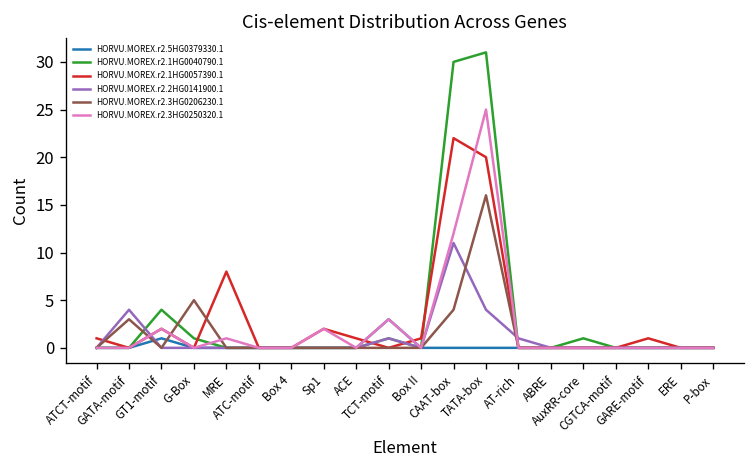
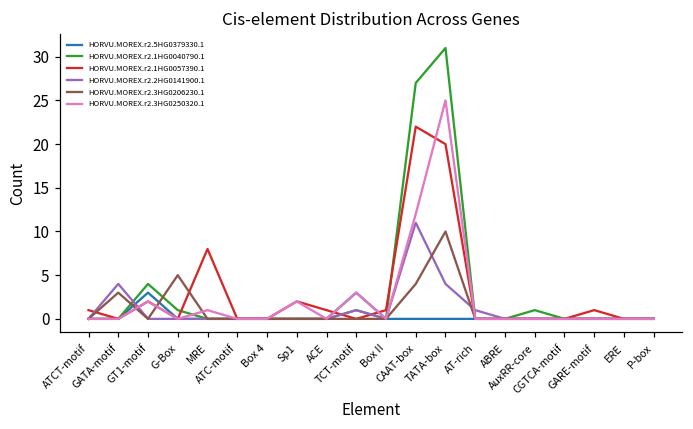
  {
    "HORVU.MOREX.r2.5HG0379330.1": {
-     "GT1-motif": 1,
+     "GT1-motif": 3,
      "CAAT-box": 0,
      "TATA-box": 0
    },
    "HORVU.MOREX.r2.1HG0040790.1": {
      "GT1-motif": 4,
      "G-Box": 1,
-     "CAAT-box": 30,
+     "CAAT-box": 27,
      "TATA-box": 31,
      "AuxRR-core": 1
    },
    "HORVU.MOREX.r2.1HG0057390.1": {
      "ATCT-motif": 1,
      "MRE": 8,
      "ACE": 1,
      "Box II": 1,
      "CAAT-box": 22,
      "TATA-box": 20,
      "GARE-motif": 1
    },
    "HORVU.MOREX.r2.2HG0141900.1": {
      "GATA-motif": 4,
      "CAAT-box": 11,
      "TATA-box": 4,
      "AT-rich": 1
    },
    "HORVU.MOREX.r2.3HG0206230.1": {
      "GATA-motif": 3,
      "G-Box": 5,
      "CAAT-box": 4,
-     "TATA-box": 16
+     "TATA-box": 10
    },
    "HORVU.MOREX.r2.3HG0250320.1": {
      "MRE": 1,
      "CAAT-box": 12,
      "TATA-box": 25
    }
  }
